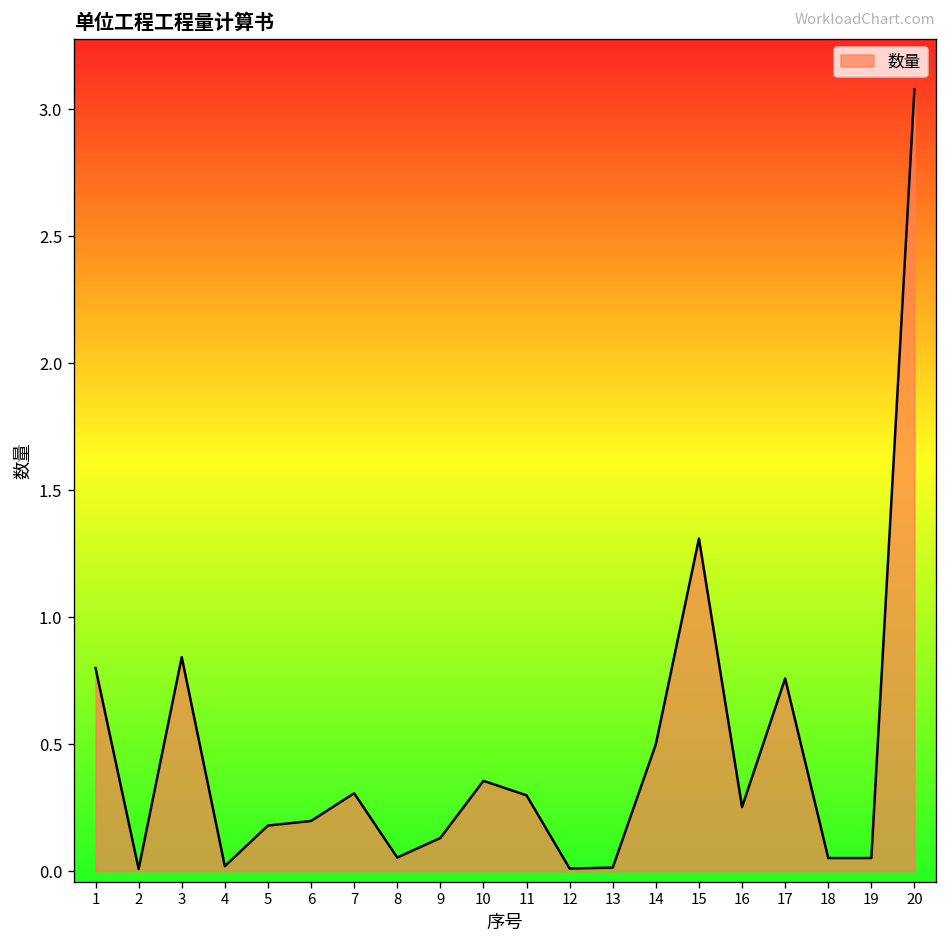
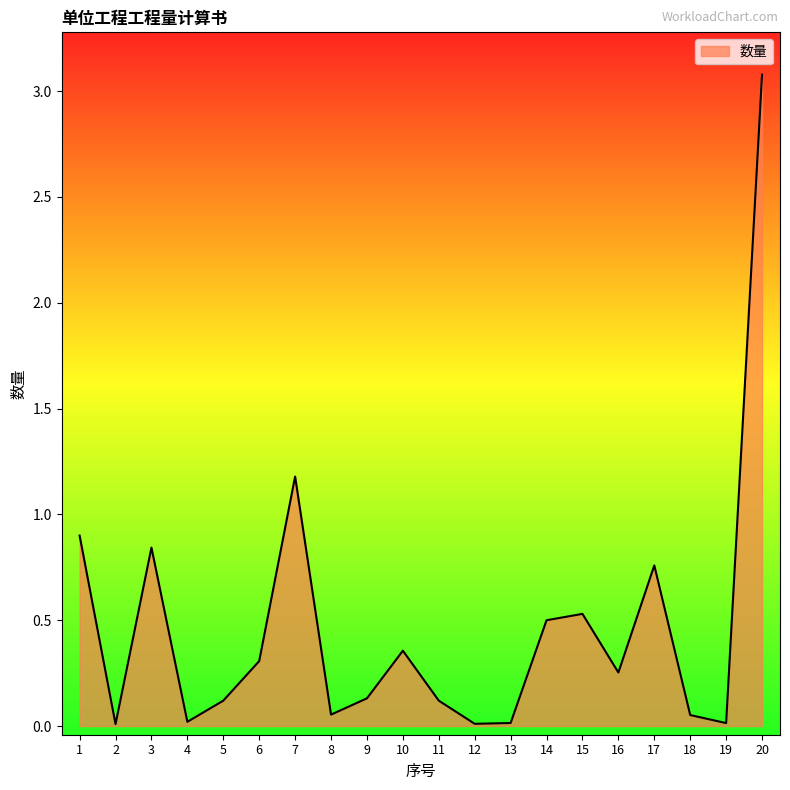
  {
-   "1": 0.8,
+   "1": 0.9,
    "2": 0.01,
    "3": 0.84,
    "4": 0.02,
-   "5": 0.18,
-   "6": 0.20,
-   "7": 0.31,
+   "5": 0.12,
+   "6": 0.31,
+   "7": 1.18,
    "8": 0.05,
    "9": 0.13,
    "10": 0.36,
-   "11": 0.30,
+   "11": 0.12,
    "12": 0.01,
    "13": 0.01,
    "14": 0.50,
-   "15": 1.31,
+   "15": 0.53,
    "16": 0.25,
    "17": 0.76,
    "18": 0.05,
-   "19": 0.05,
+   "19": 0.01,
    "20": 3.08
  }
